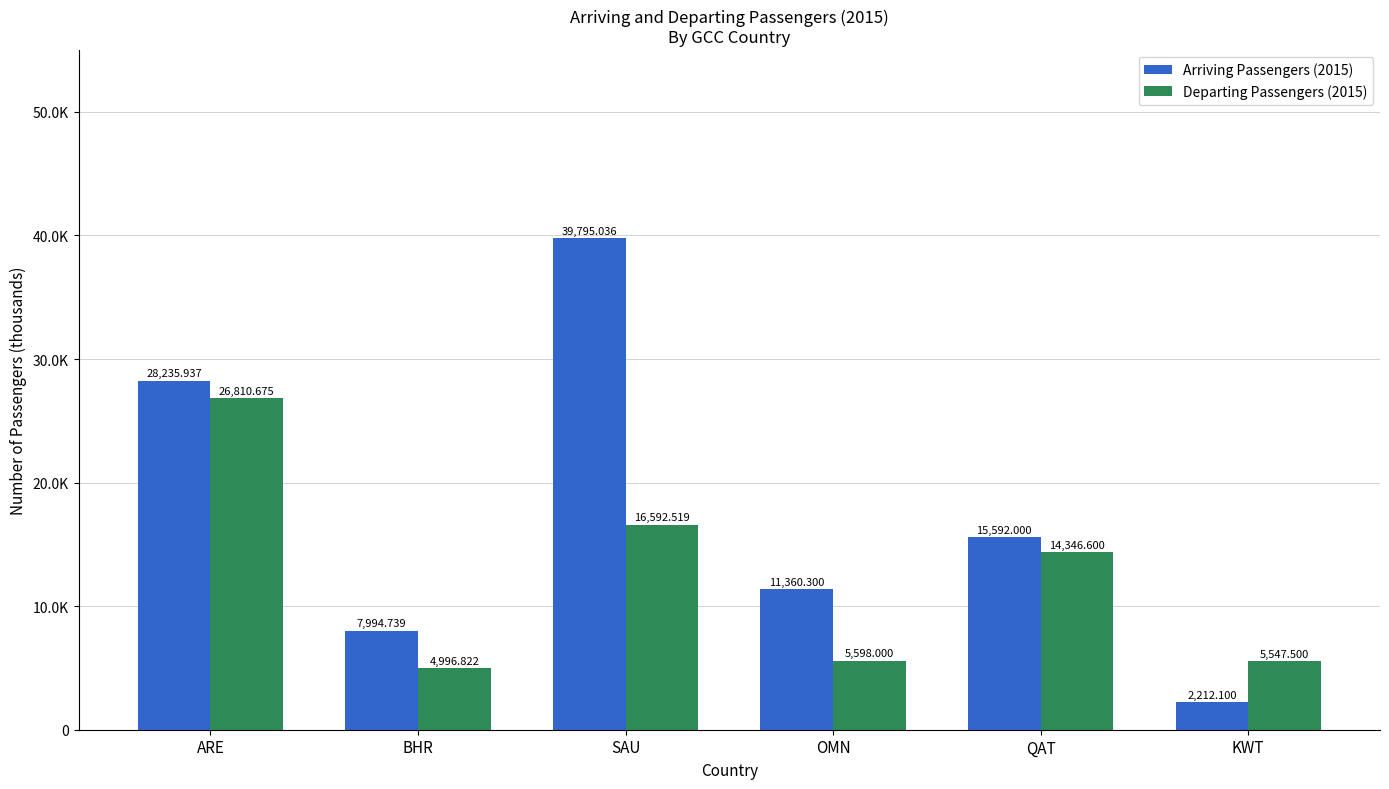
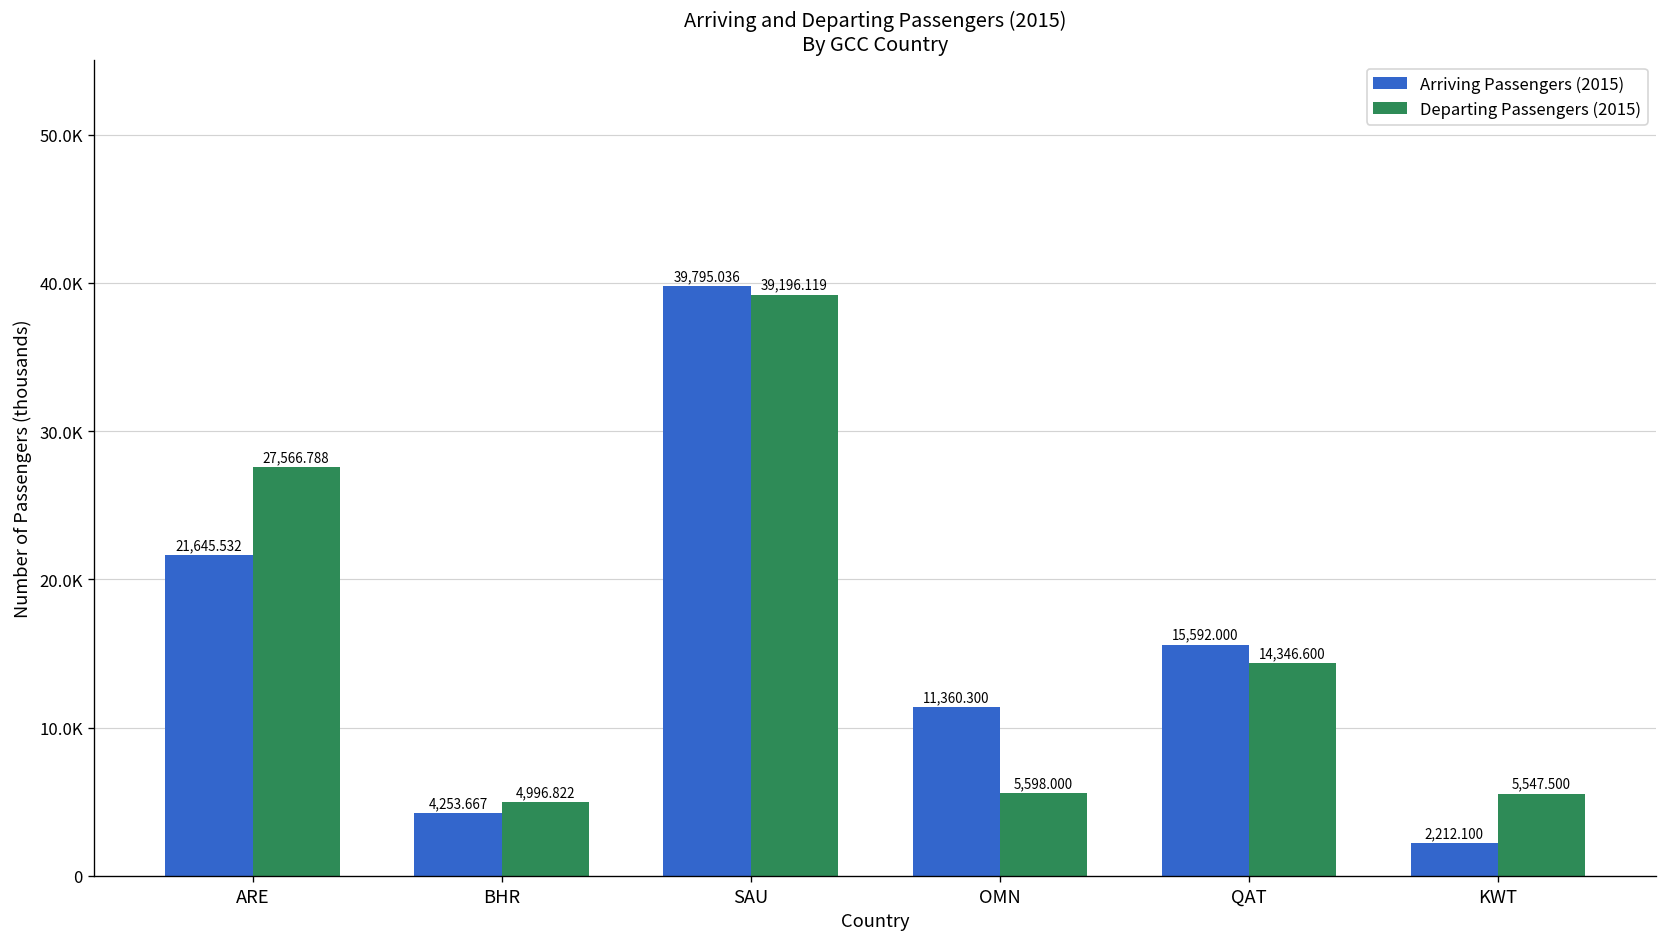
  {
    "Arriving Passengers (2015)": {
-     "ARE": "28,235.937",
-     "BHR": "7,994.739",
+     "ARE": "21,645.532",
+     "BHR": "4,253.667",
      "SAU": "39,795.036",
      "OMN": "11,360.300",
      "QAT": "15,592.000",
      "KWT": "2,212.100"
    },
    "Departing Passengers (2015)": {
-     "ARE": "26,810.675",
+     "ARE": "27,566.788",
      "BHR": "4,996.822",
-     "SAU": "16,592.519",
+     "SAU": "39,196.119",
      "OMN": "5,598.000",
      "QAT": "14,346.600",
      "KWT": "5,547.500"
    }
  }
